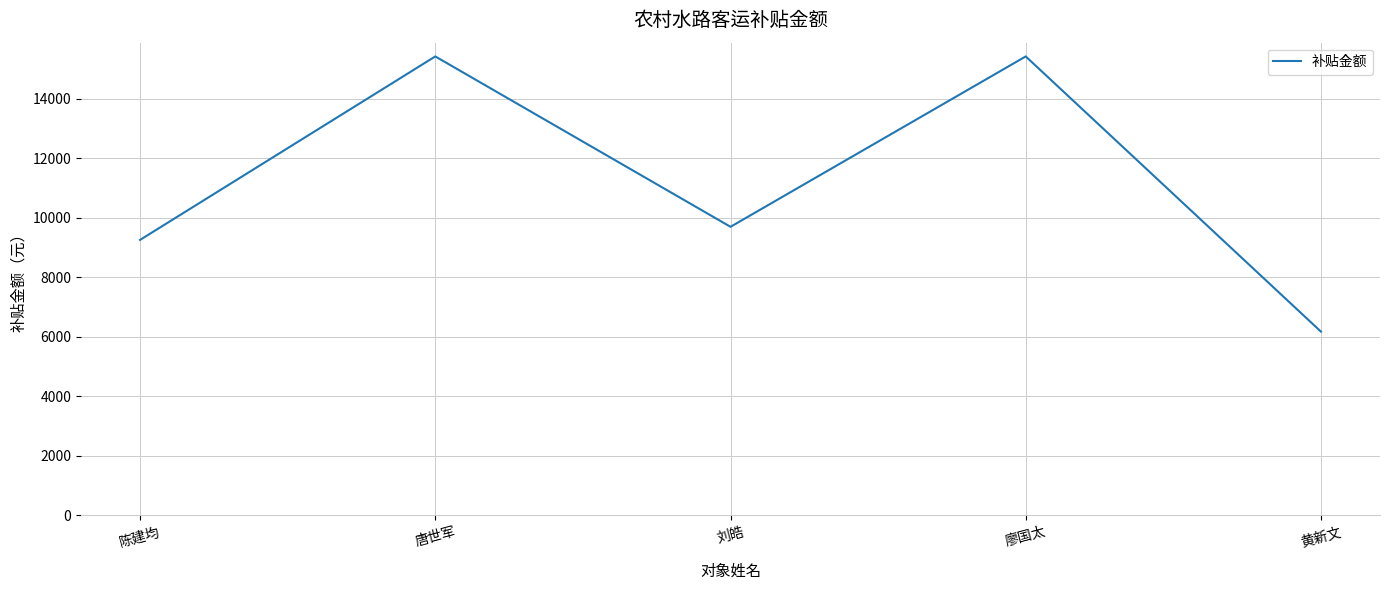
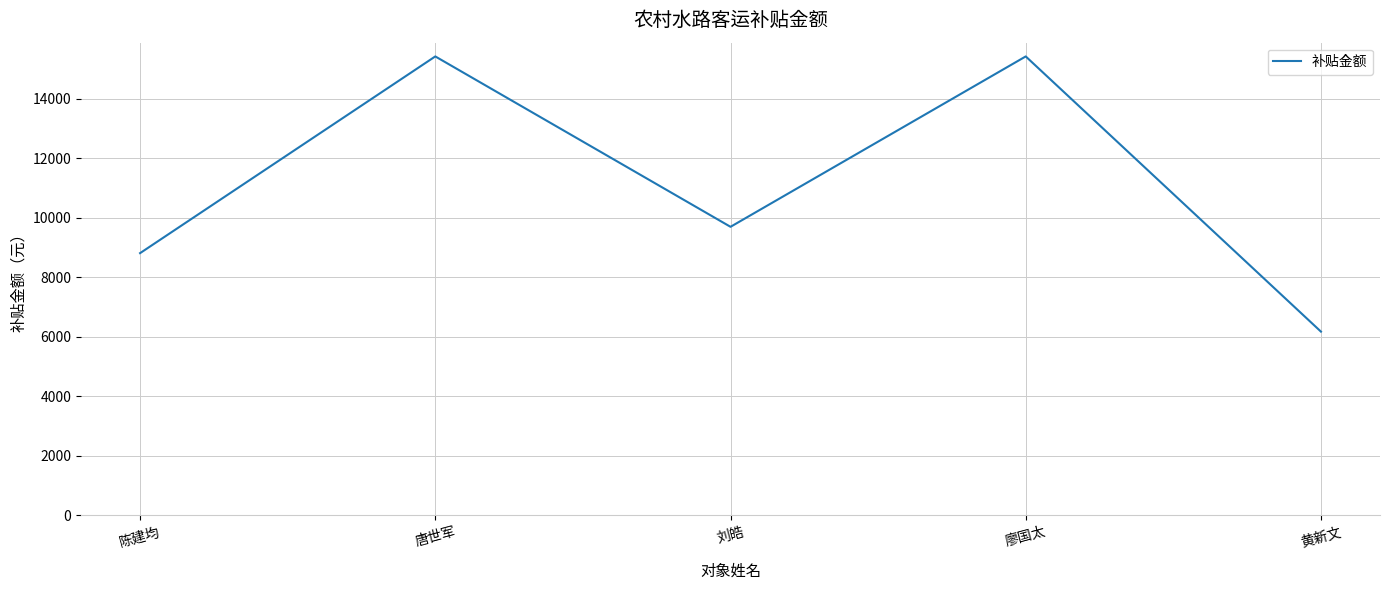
  {
-   "陈建均": 9300,
+   "陈建均": 8800,
    "唐世军": 15400,
    "刘皓": 9700,
    "廖国太": 15400,
    "黄新文": 6200
  }
